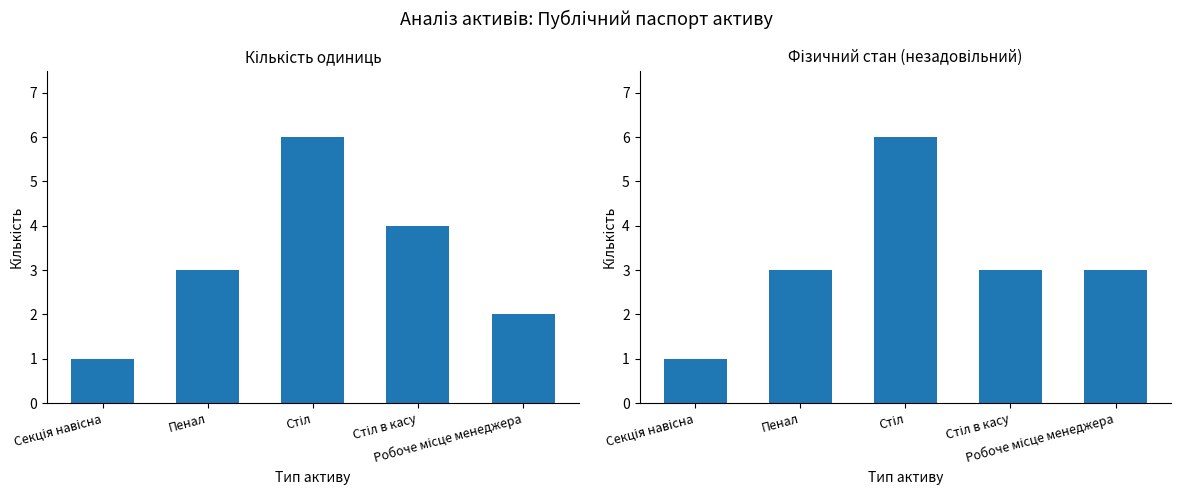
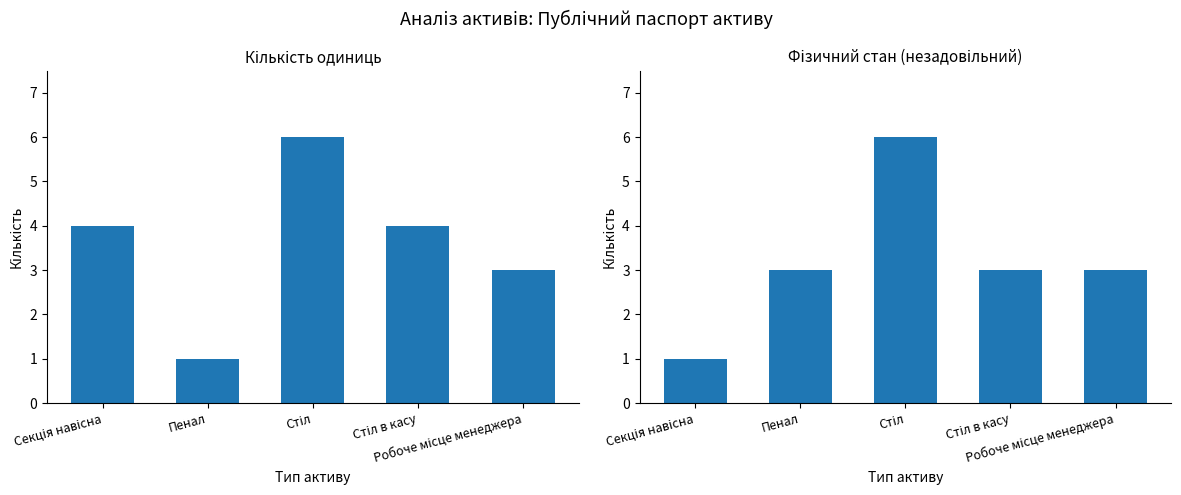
  {
    "Кількість одиниць": {
-     "Секція навісна": 1,
-     "Пенал": 3,
+     "Секція навісна": 4,
+     "Пенал": 1,
      "Стіл": 6,
      "Стіл в касу": 4,
-     "Робоче місце менеджера": 2
+     "Робоче місце менеджера": 3
    },
    "Фізичний стан (незадовільний)": {
      "Секція навісна": 1.0,
      "Пенал": 3.0,
      "Стіл": 6.0,
      "Стіл в касу": 3.0,
      "Робоче місце менеджера": 3.0
    }
  }
